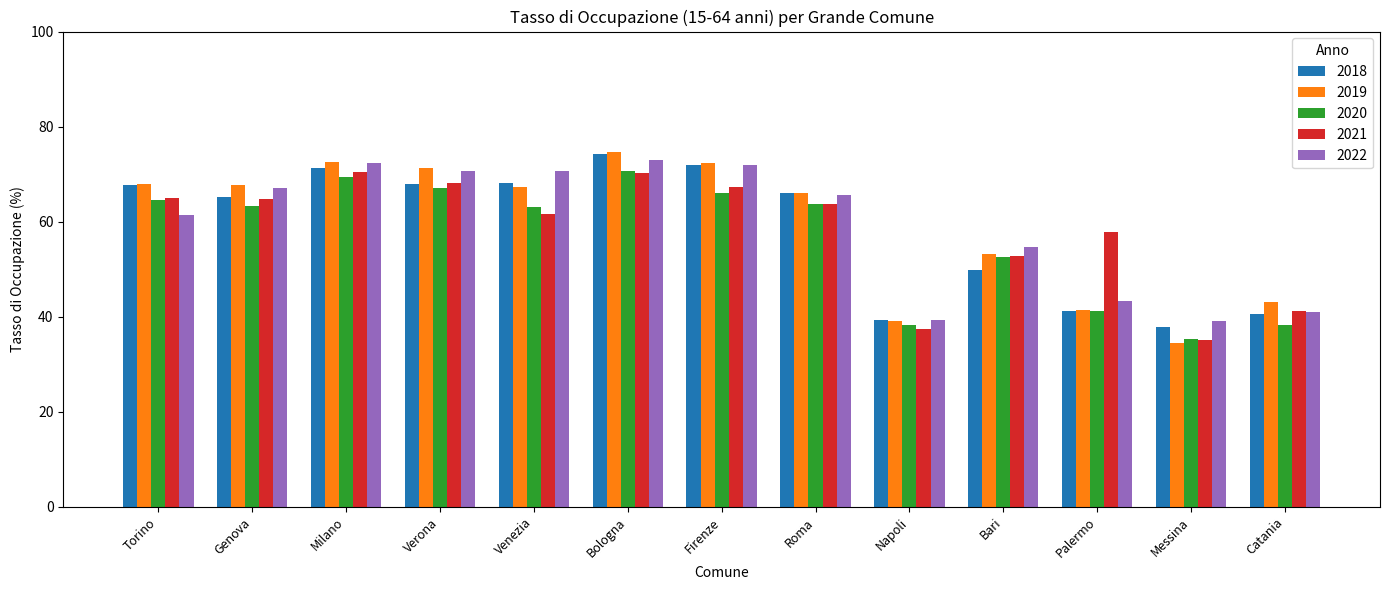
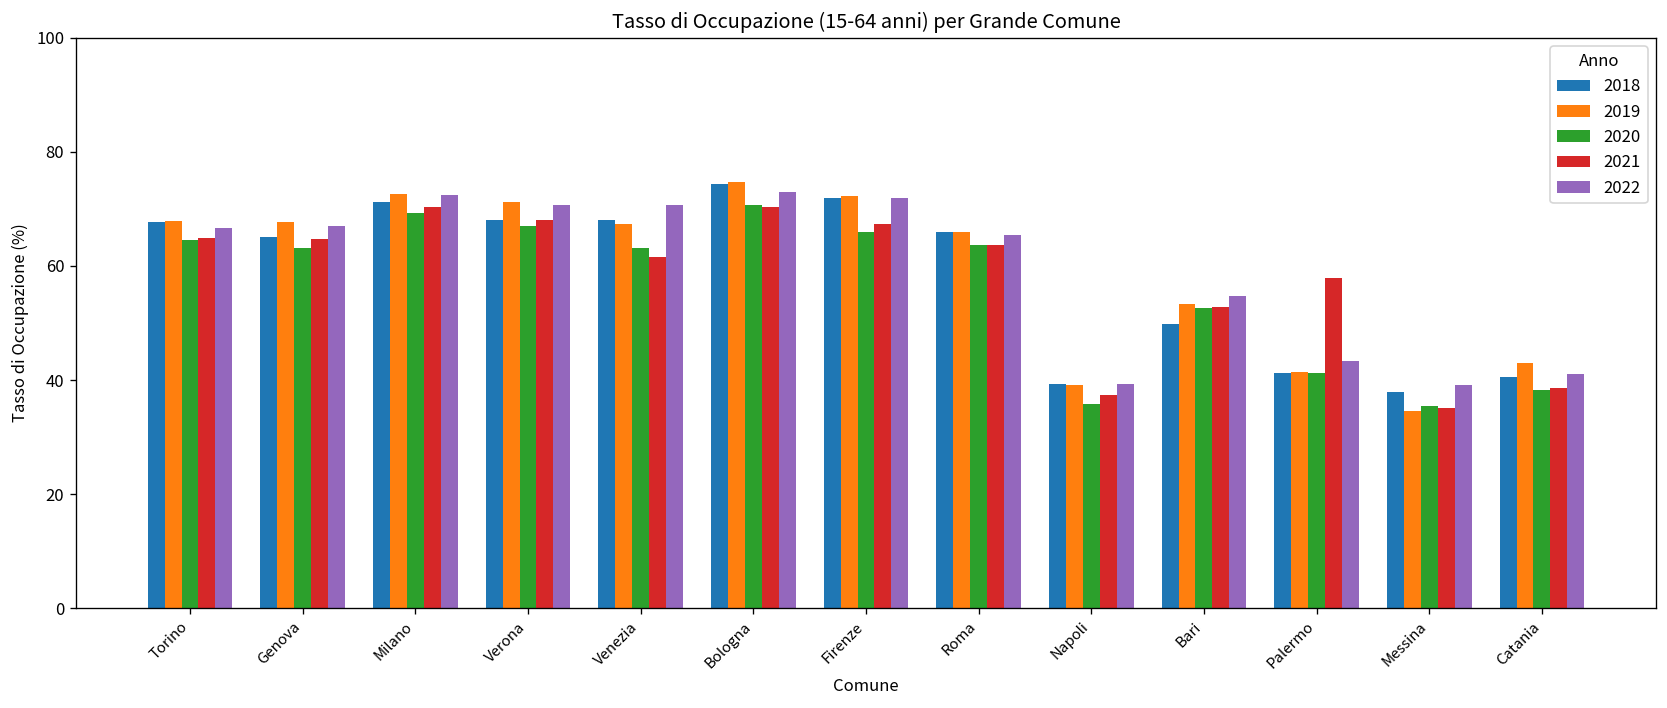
  {
    "2018": {
      "Torino": 68,
      "Genova": 65,
      "Milano": 71,
      "Verona": 68,
      "Venezia": 68,
      "Bologna": 74,
      "Firenze": 72,
      "Roma": 66,
      "Napoli": 39,
      "Bari": 50,
      "Palermo": 41,
      "Messina": 38,
      "Catania": 41
    },
    "2019": {
      "Torino": 68,
      "Genova": 68,
      "Milano": 73,
      "Verona": 71,
      "Venezia": 67,
      "Bologna": 75,
      "Firenze": 72,
      "Roma": 66,
      "Napoli": 39,
      "Bari": 53,
      "Palermo": 41,
      "Messina": 34,
      "Catania": 43
    },
    "2020": {
      "Torino": 65,
      "Genova": 63,
      "Milano": 69,
      "Verona": 67,
      "Venezia": 63,
      "Bologna": 71,
      "Firenze": 66,
      "Roma": 64,
-     "Napoli": 38,
+     "Napoli": 36,
      "Bari": 53,
      "Palermo": 41,
      "Messina": 35,
      "Catania": 38
    },
    "2021": {
      "Torino": 65,
      "Genova": 65,
      "Milano": 70,
      "Verona": 68,
      "Venezia": 62,
      "Bologna": 70,
      "Firenze": 67,
      "Roma": 64,
      "Napoli": 37,
      "Bari": 53,
      "Palermo": 58,
      "Messina": 35,
-     "Catania": 41
+     "Catania": 39
    },
    "2022": {
-     "Torino": 61,
+     "Torino": 67,
      "Genova": 67,
      "Milano": 72,
      "Verona": 71,
      "Venezia": 71,
      "Bologna": 73,
      "Firenze": 72,
      "Roma": 66,
      "Napoli": 39,
      "Bari": 55,
      "Palermo": 43,
      "Messina": 39,
      "Catania": 41
    }
  }
